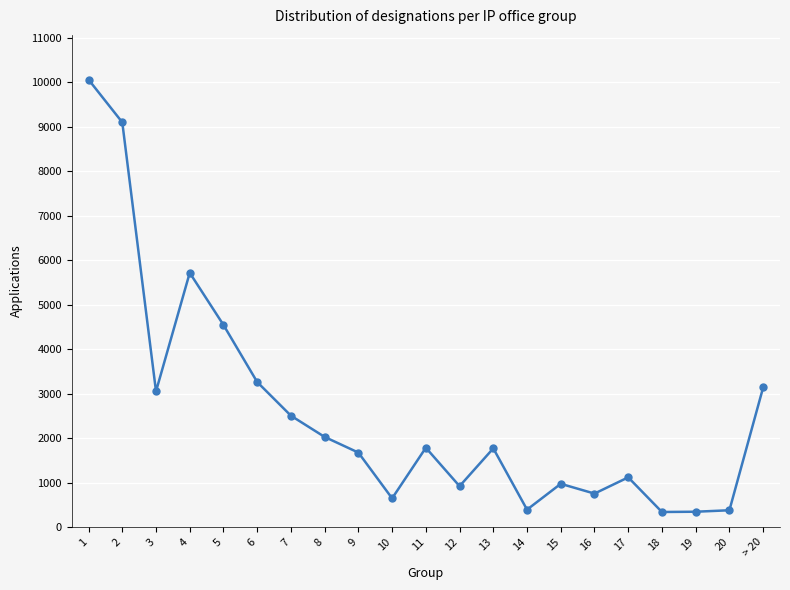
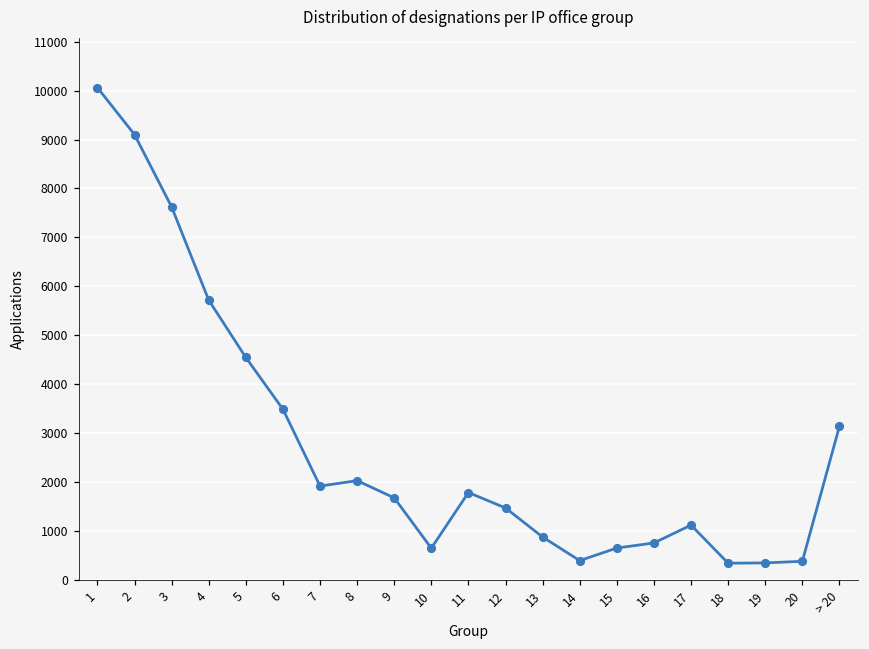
  {
    "1": 10100,
    "2": 9100,
-   "3": 3100,
+   "3": 7600,
    "4": 5700,
    "5": 4500,
-   "6": 3300,
-   "7": 2500,
+   "6": 3500,
+   "7": 1900,
    "8": 2000,
    "9": 1700,
    "10": 600,
    "11": 1800,
-   "12": 900,
-   "13": 1800,
+   "12": 1500,
+   "13": 900,
    "14": 400,
-   "15": 1000,
+   "15": 600,
    "16": 800,
    "17": 1100,
    "18": 300,
    "19": 300,
    "20": 400,
    "> 20": 3100
  }
